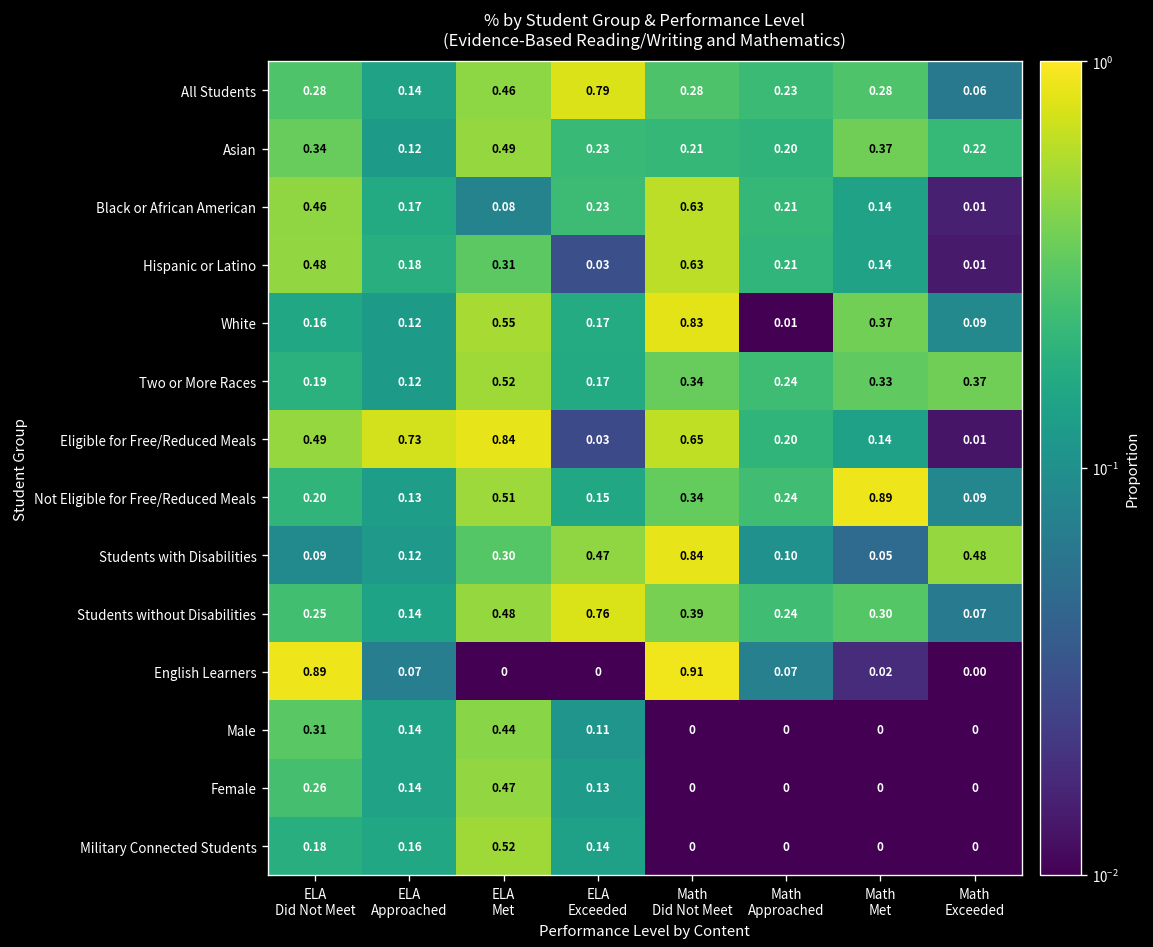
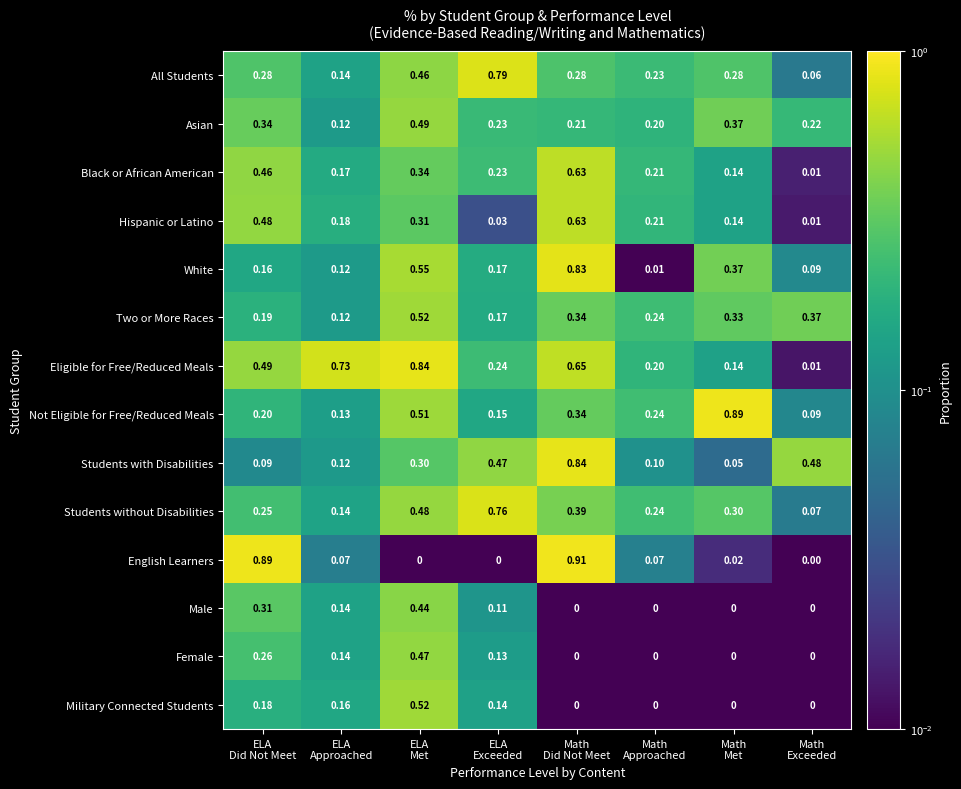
  {
    "All Students": {
      "ELA Did Not Meet": 0.28,
      "ELA Approached": 0.14,
      "ELA Met": 0.46,
      "ELA Exceeded": 0.79,
      "Math Did Not Meet": 0.28,
      "Math Approached": 0.23,
      "Math Met": 0.28,
      "Math Exceeded": 0.06
    },
    "Asian": {
      "ELA Did Not Meet": 0.34,
      "ELA Approached": 0.12,
      "ELA Met": 0.49,
      "ELA Exceeded": 0.23,
      "Math Did Not Meet": 0.21,
      "Math Approached": 0.20,
      "Math Met": 0.37,
      "Math Exceeded": 0.22
    },
    "Black or African American": {
      "ELA Did Not Meet": 0.46,
      "ELA Approached": 0.17,
-     "ELA Met": 0.08,
+     "ELA Met": 0.34,
      "ELA Exceeded": 0.23,
      "Math Did Not Meet": 0.63,
      "Math Approached": 0.21,
      "Math Met": 0.14,
      "Math Exceeded": 0.01
    },
    "Hispanic or Latino": {
      "ELA Did Not Meet": 0.48,
      "ELA Approached": 0.18,
      "ELA Met": 0.31,
      "ELA Exceeded": 0.03,
      "Math Did Not Meet": 0.63,
      "Math Approached": 0.21,
      "Math Met": 0.14,
      "Math Exceeded": 0.01
    },
    "White": {
      "ELA Did Not Meet": 0.16,
      "ELA Approached": 0.12,
      "ELA Met": 0.55,
      "ELA Exceeded": 0.17,
      "Math Did Not Meet": 0.83,
      "Math Approached": 0.01,
      "Math Met": 0.37,
      "Math Exceeded": 0.09
    },
    "Two or More Races": {
      "ELA Did Not Meet": 0.19,
      "ELA Approached": 0.12,
      "ELA Met": 0.52,
      "ELA Exceeded": 0.17,
      "Math Did Not Meet": 0.34,
      "Math Approached": 0.24,
      "Math Met": 0.33,
      "Math Exceeded": 0.37
    },
    "Eligible for Free/Reduced Meals": {
      "ELA Did Not Meet": 0.49,
      "ELA Approached": 0.73,
      "ELA Met": 0.84,
-     "ELA Exceeded": 0.03,
+     "ELA Exceeded": 0.24,
      "Math Did Not Meet": 0.65,
      "Math Approached": 0.20,
      "Math Met": 0.14,
      "Math Exceeded": 0.01
    },
    "Not Eligible for Free/Reduced Meals": {
      "ELA Did Not Meet": 0.20,
      "ELA Approached": 0.13,
      "ELA Met": 0.51,
      "ELA Exceeded": 0.15,
      "Math Did Not Meet": 0.34,
      "Math Approached": 0.24,
      "Math Met": 0.89,
      "Math Exceeded": 0.09
    },
    "Students with Disabilities": {
      "ELA Did Not Meet": 0.09,
      "ELA Approached": 0.12,
      "ELA Met": 0.30,
      "ELA Exceeded": 0.47,
      "Math Did Not Meet": 0.84,
      "Math Approached": 0.10,
      "Math Met": 0.05,
      "Math Exceeded": 0.48
    },
    "Students without Disabilities": {
      "ELA Did Not Meet": 0.25,
      "ELA Approached": 0.14,
      "ELA Met": 0.48,
      "ELA Exceeded": 0.76,
      "Math Did Not Meet": 0.39,
      "Math Approached": 0.24,
      "Math Met": 0.30,
      "Math Exceeded": 0.07
    },
    "English Learners": {
      "ELA Did Not Meet": 0.89,
      "ELA Approached": 0.07,
      "ELA Met": 0,
      "ELA Exceeded": 0,
      "Math Did Not Meet": 0.91,
      "Math Approached": 0.07,
      "Math Met": 0.02,
      "Math Exceeded": 0.00
    },
    "Male": {
      "ELA Did Not Meet": 0.31,
      "ELA Approached": 0.14,
      "ELA Met": 0.44,
      "ELA Exceeded": 0.11,
      "Math Did Not Meet": 0,
      "Math Approached": 0,
      "Math Met": 0,
      "Math Exceeded": 0
    },
    "Female": {
      "ELA Did Not Meet": 0.26,
      "ELA Approached": 0.14,
      "ELA Met": 0.47,
      "ELA Exceeded": 0.13,
      "Math Did Not Meet": 0,
      "Math Approached": 0,
      "Math Met": 0,
      "Math Exceeded": 0
    },
    "Military Connected Students": {
      "ELA Did Not Meet": 0.18,
      "ELA Approached": 0.16,
      "ELA Met": 0.52,
      "ELA Exceeded": 0.14,
      "Math Did Not Meet": 0,
      "Math Approached": 0,
      "Math Met": 0,
      "Math Exceeded": 0
    }
  }
